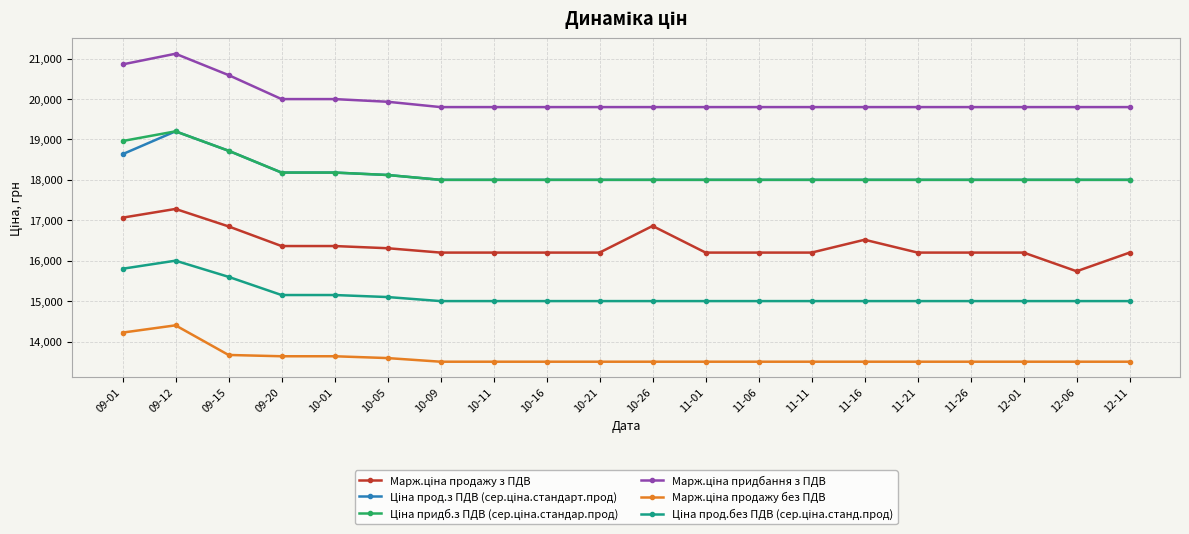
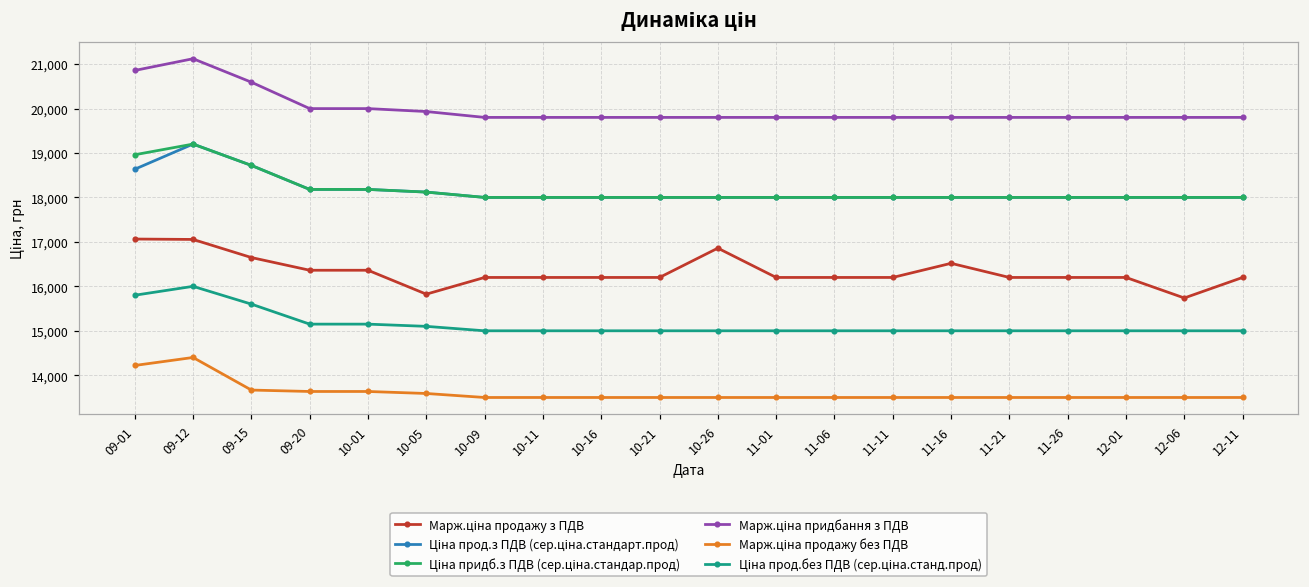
  {
    "Марж.ціна продажу з ПДВ": {
      "09-01": "17,100",
-     "09-12": "17,300",
-     "09-15": "16,800",
+     "09-12": "17,100",
+     "09-15": "16,600",
      "09-20": "16,400",
      "10-01": "16,400",
-     "10-05": "16,300",
+     "10-05": "15,800",
      "10-09": "16,200",
      "10-11": "16,200",
      "10-16": "16,200",
      "10-21": "16,200",
      "10-26": "16,900",
      "11-01": "16,200",
      "11-06": "16,200",
      "11-11": "16,200",
      "11-16": "16,500",
      "11-21": "16,200",
      "11-26": "16,200",
      "12-01": "16,200",
      "12-06": "15,700",
      "12-11": "16,200"
    },
    "Ціна прод.з ПДВ (сер.ціна.стандарт.прод)": {
      "09-01": "18,600"
    },
    "Марж.ціна придбання з ПДВ": {
      "09-01": "20,900",
      "09-12": "21,100",
      "09-15": "20,600",
      "09-20": "20,000",
      "10-01": "20,000",
      "10-05": "19,900",
      "10-09": "19,800",
      "10-11": "19,800",
      "10-16": "19,800",
      "10-21": "19,800",
      "10-26": "19,800",
      "11-01": "19,800",
      "11-06": "19,800",
      "11-11": "19,800",
      "11-16": "19,800",
      "11-21": "19,800",
      "11-26": "19,800",
      "12-01": "19,800",
      "12-06": "19,800",
      "12-11": "19,800"
    },
    "Марж.ціна продажу без ПДВ": {
      "09-01": "14,200",
      "09-12": "14,400",
      "09-15": "13,700",
      "09-20": "13,600",
      "10-01": "13,600",
      "10-05": "13,600",
      "10-09": "13,500",
      "10-11": "13,500",
      "10-16": "13,500",
      "10-21": "13,500",
      "10-26": "13,500",
      "11-01": "13,500",
      "11-06": "13,500",
      "11-11": "13,500",
      "11-16": "13,500",
      "11-21": "13,500",
      "11-26": "13,500",
      "12-01": "13,500",
      "12-06": "13,500",
      "12-11": "13,500"
    }
  }
